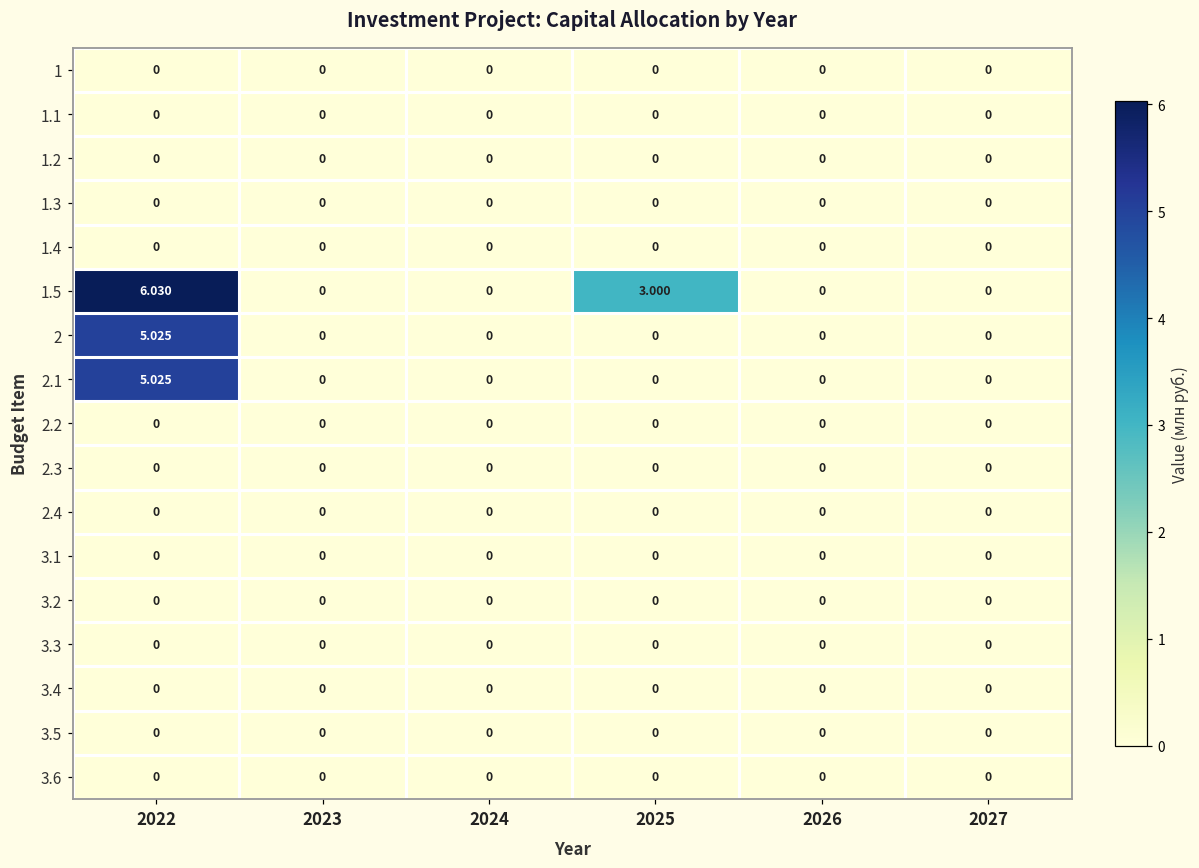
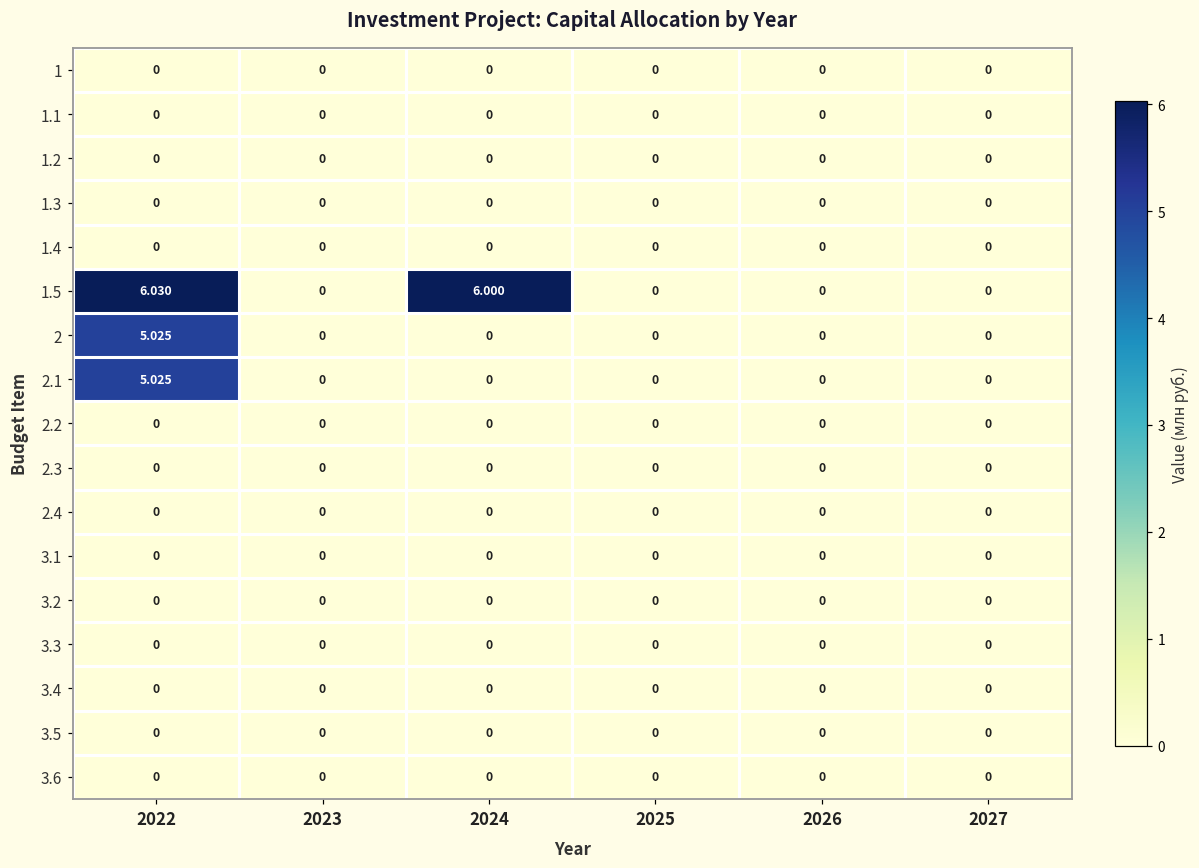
  {
    "1": {
      "2022": 0,
      "2023": 0,
      "2024": 0,
      "2025": 0,
      "2026": 0,
      "2027": 0
    },
    "1.1": {
      "2022": 0,
      "2023": 0,
      "2024": 0,
      "2025": 0,
      "2026": 0,
      "2027": 0
    },
    "1.2": {
      "2022": 0,
      "2023": 0,
      "2024": 0,
      "2025": 0,
      "2026": 0,
      "2027": 0
    },
    "1.3": {
      "2022": 0,
      "2023": 0,
      "2024": 0,
      "2025": 0,
      "2026": 0,
      "2027": 0
    },
    "1.4": {
      "2022": 0,
      "2023": 0,
      "2024": 0,
      "2025": 0,
      "2026": 0,
      "2027": 0
    },
    "1.5": {
      "2022": 6.030,
      "2023": 0,
-     "2024": 0,
-     "2025": 3.000,
+     "2024": 6.000,
+     "2025": 0,
      "2026": 0,
      "2027": 0
    },
    "2": {
      "2022": 5.025,
      "2023": 0,
      "2024": 0,
      "2025": 0,
      "2026": 0,
      "2027": 0
    },
    "2.1": {
      "2022": 5.025,
      "2023": 0,
      "2024": 0,
      "2025": 0,
      "2026": 0,
      "2027": 0
    },
    "2.2": {
      "2022": 0,
      "2023": 0,
      "2024": 0,
      "2025": 0,
      "2026": 0,
      "2027": 0
    },
    "2.3": {
      "2022": 0,
      "2023": 0,
      "2024": 0,
      "2025": 0,
      "2026": 0,
      "2027": 0
    },
    "2.4": {
      "2022": 0,
      "2023": 0,
      "2024": 0,
      "2025": 0,
      "2026": 0,
      "2027": 0
    },
    "3.1": {
      "2022": 0,
      "2023": 0,
      "2024": 0,
      "2025": 0,
      "2026": 0,
      "2027": 0
    },
    "3.2": {
      "2022": 0,
      "2023": 0,
      "2024": 0,
      "2025": 0,
      "2026": 0,
      "2027": 0
    },
    "3.3": {
      "2022": 0,
      "2023": 0,
      "2024": 0,
      "2025": 0,
      "2026": 0,
      "2027": 0
    },
    "3.4": {
      "2022": 0,
      "2023": 0,
      "2024": 0,
      "2025": 0,
      "2026": 0,
      "2027": 0
    },
    "3.5": {
      "2022": 0,
      "2023": 0,
      "2024": 0,
      "2025": 0,
      "2026": 0,
      "2027": 0
    },
    "3.6": {
      "2022": 0,
      "2023": 0,
      "2024": 0,
      "2025": 0,
      "2026": 0,
      "2027": 0
    }
  }
